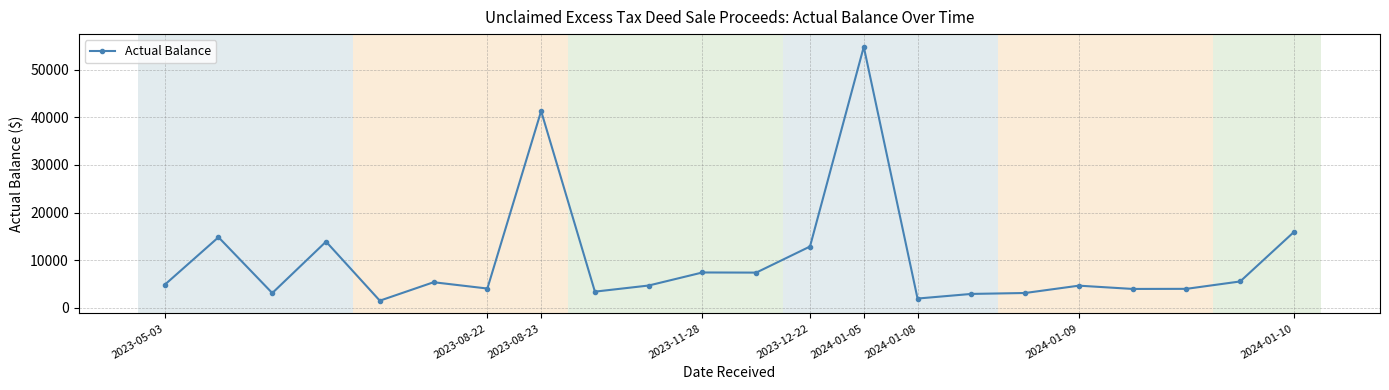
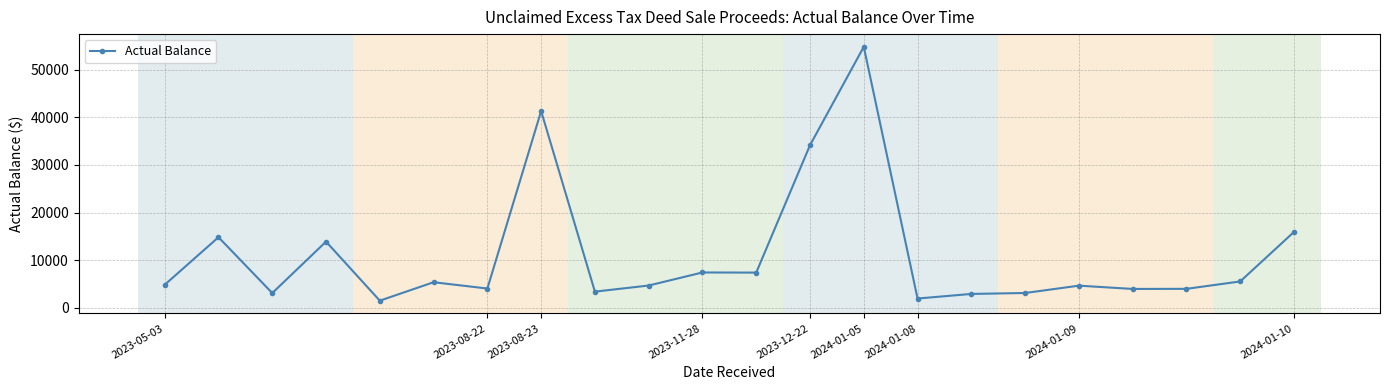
  {
    "2023-08-22": 4000,
-   "2023-12-22": 13000,
+   "2023-12-22": 34000,
    "2024-01-05": 55000,
    "2024-01-10": 16000
  }
